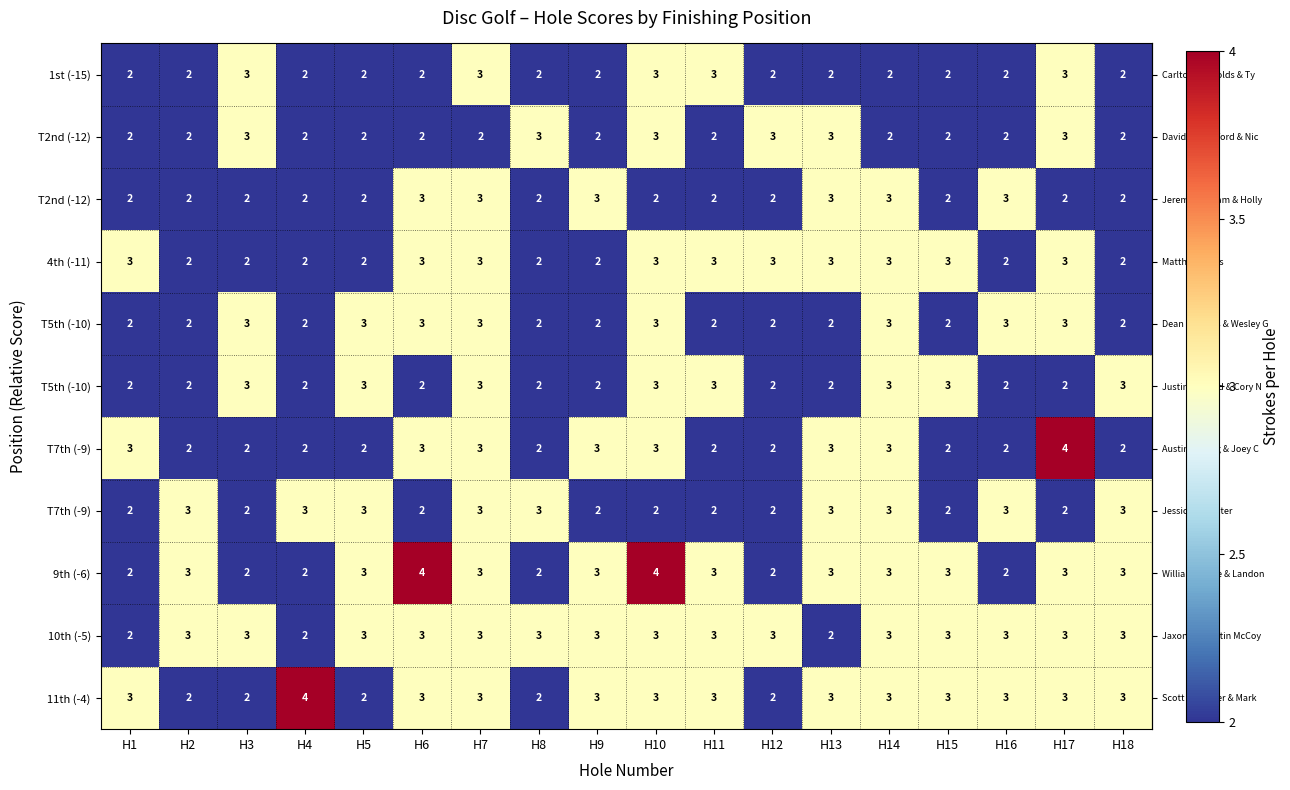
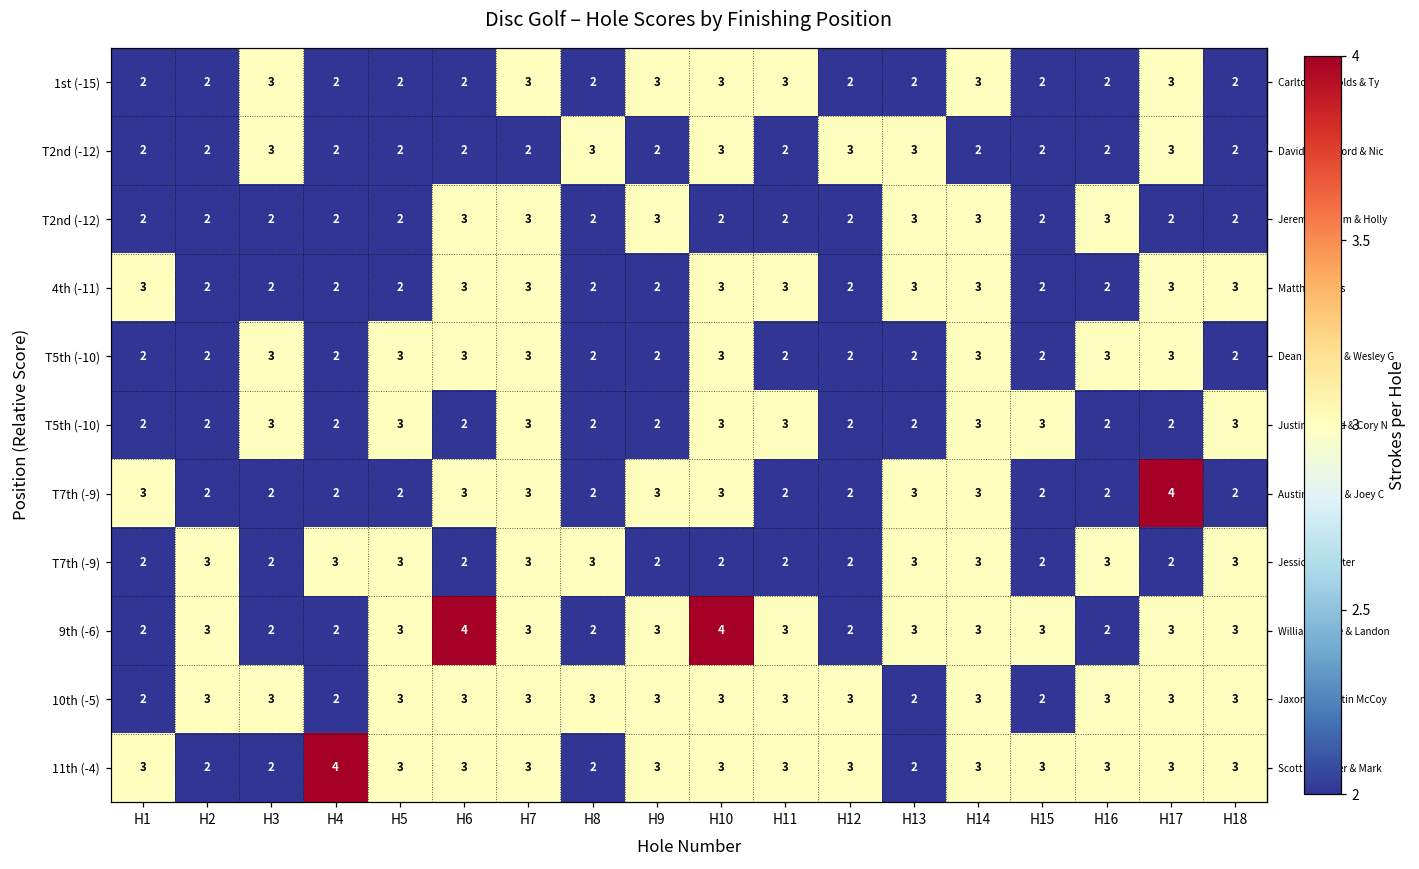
  {
    "1st (-15)": {
      "H1": 2,
      "H2": 2,
      "H3": 3,
      "H4": 2,
      "H5": 2,
      "H6": 2,
      "H7": 3,
      "H8": 2,
-     "H9": 2,
+     "H9": 3,
      "H10": 3,
      "H11": 3,
      "H12": 2,
      "H13": 2,
-     "H14": 2,
+     "H14": 3,
      "H15": 2,
      "H16": 2,
      "H17": 3,
      "H18": 2
    },
    "4th (-11)": {
      "H1": 3,
      "H2": 2,
      "H3": 2,
      "H4": 2,
      "H5": 2,
      "H6": 3,
      "H7": 3,
      "H8": 2,
      "H9": 2,
      "H10": 3,
      "H11": 3,
-     "H12": 3,
+     "H12": 2,
      "H13": 3,
      "H14": 3,
-     "H15": 3,
+     "H15": 2,
      "H16": 2,
      "H17": 3,
-     "H18": 2
+     "H18": 3
    },
    "9th (-6)": {
      "H1": 2,
      "H2": 3,
      "H3": 2,
      "H4": 2,
      "H5": 3,
      "H6": 4,
      "H7": 3,
      "H8": 2,
      "H9": 3,
      "H10": 4,
      "H11": 3,
      "H12": 2,
      "H13": 3,
      "H14": 3,
      "H15": 3,
      "H16": 2,
      "H17": 3,
      "H18": 3
    },
    "10th (-5)": {
      "H1": 2,
      "H2": 3,
      "H3": 3,
      "H4": 2,
      "H5": 3,
      "H6": 3,
      "H7": 3,
      "H8": 3,
      "H9": 3,
      "H10": 3,
      "H11": 3,
      "H12": 3,
      "H13": 2,
      "H14": 3,
-     "H15": 3,
+     "H15": 2,
      "H16": 3,
      "H17": 3,
      "H18": 3
    },
    "11th (-4)": {
      "H1": 3,
      "H2": 2,
      "H3": 2,
      "H4": 4,
-     "H5": 2,
+     "H5": 3,
      "H6": 3,
      "H7": 3,
      "H8": 2,
      "H9": 3,
      "H10": 3,
      "H11": 3,
-     "H12": 2,
-     "H13": 3,
+     "H12": 3,
+     "H13": 2,
      "H14": 3,
      "H15": 3,
      "H16": 3,
      "H17": 3,
      "H18": 3
    }
  }
